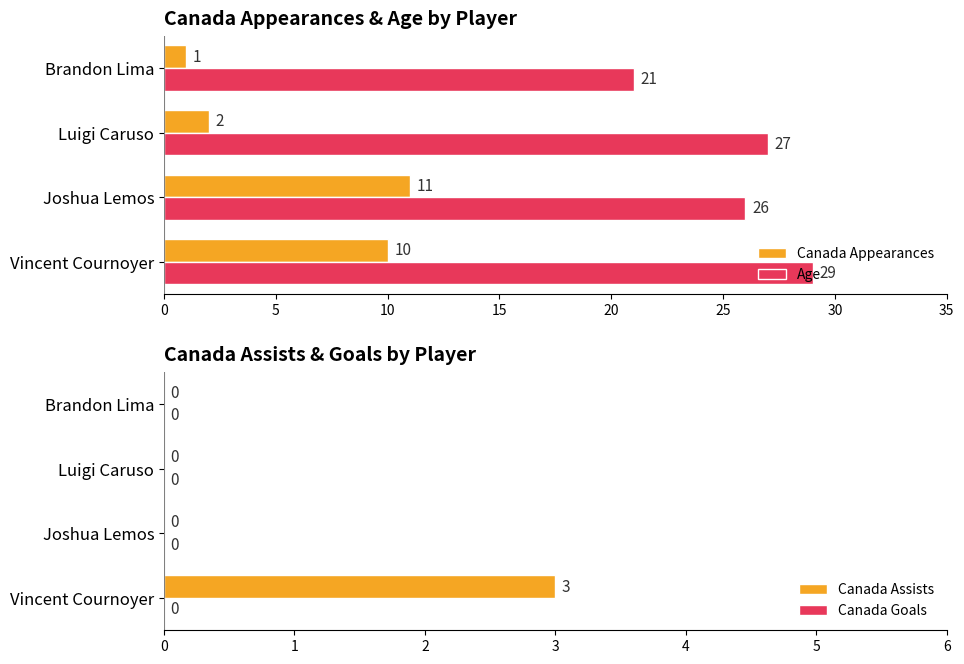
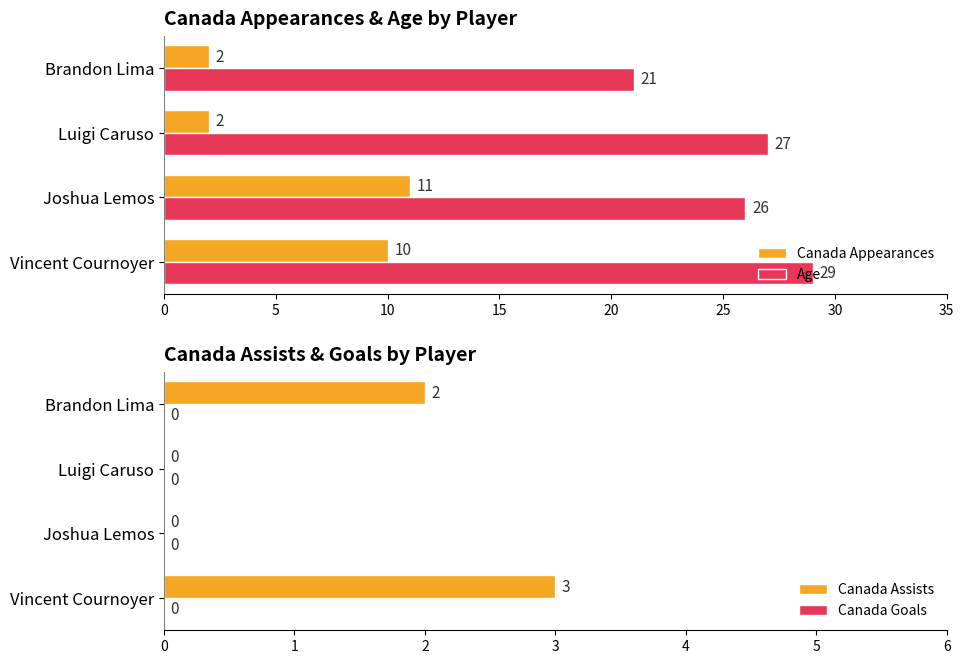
  {
    "Canada Appearances & Age by Player": {
      "Canada Appearances": {
-       "Brandon Lima": 1,
+       "Brandon Lima": 2,
        "Luigi Caruso": 2,
        "Joshua Lemos": 11,
        "Vincent Cournoyer": 10
      },
      "Age": {
        "Brandon Lima": 21,
        "Luigi Caruso": 27,
        "Joshua Lemos": 26,
        "Vincent Cournoyer": 29
      }
    },
    "Canada Assists & Goals by Player": {
      "Canada Assists": {
-       "Brandon Lima": 0,
+       "Brandon Lima": 2,
        "Luigi Caruso": 0,
        "Joshua Lemos": 0,
        "Vincent Cournoyer": 3
      },
      "Canada Goals": {
        "Brandon Lima": 0,
        "Luigi Caruso": 0,
        "Joshua Lemos": 0,
        "Vincent Cournoyer": 0
      }
    }
  }
